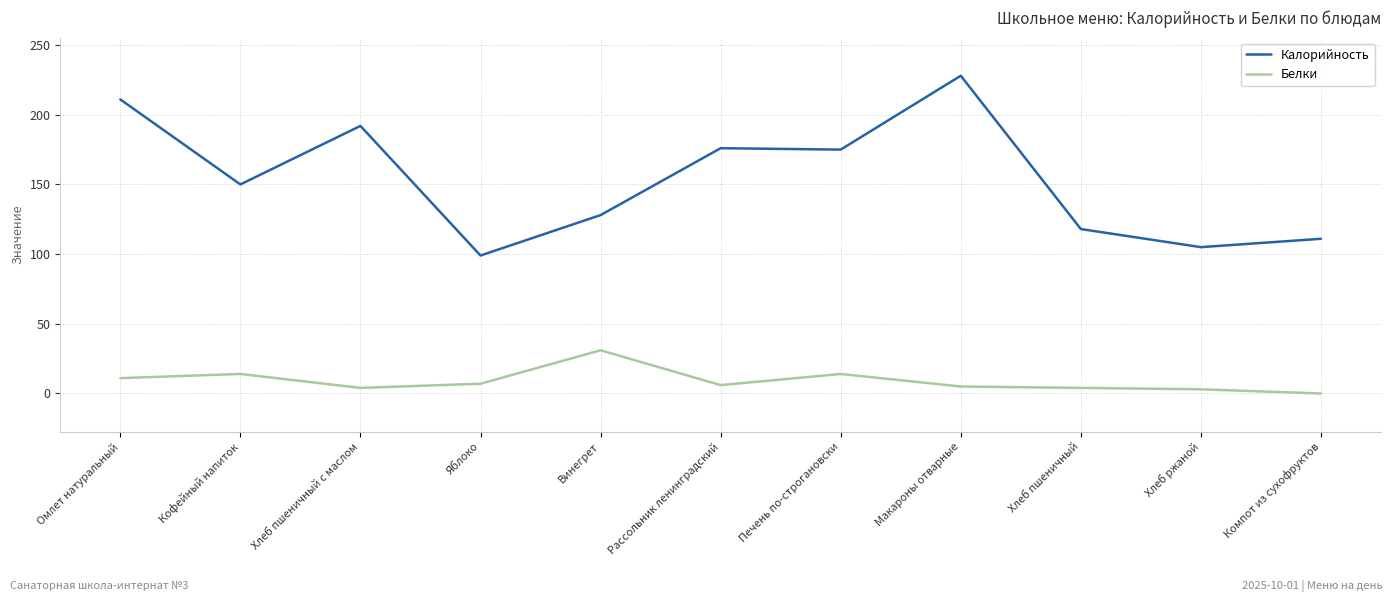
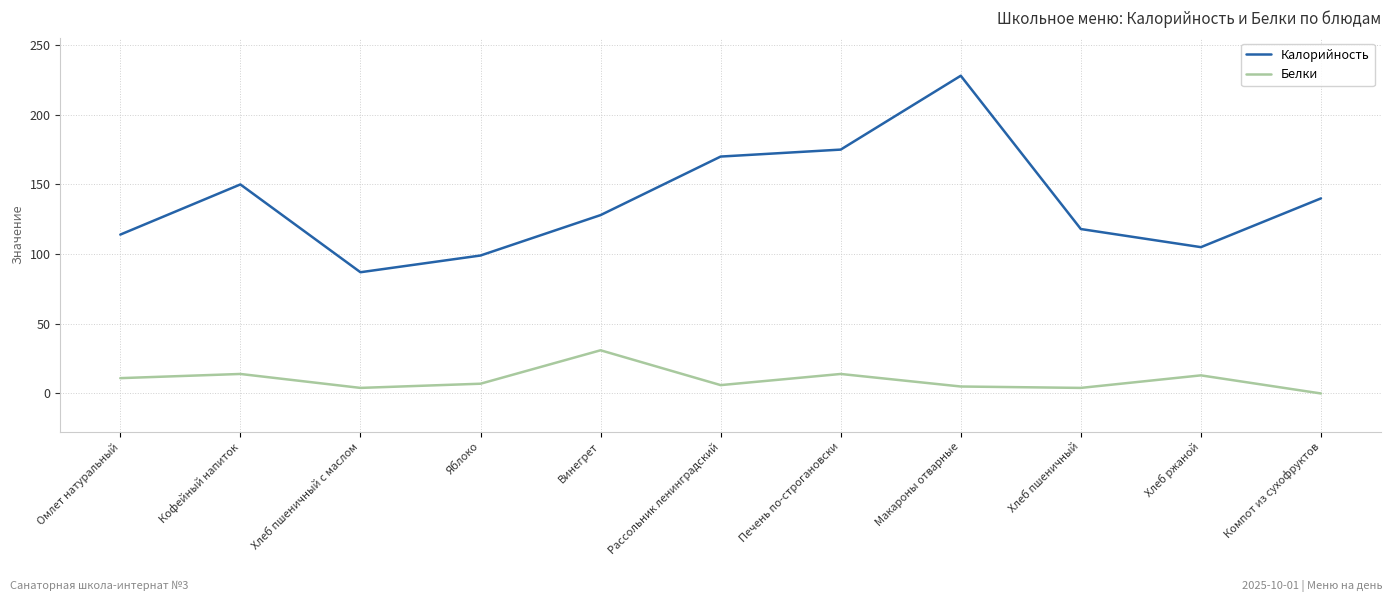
  {
    "Калорийность": {
-     "Омлет натуральный": 211,
+     "Омлет натуральный": 114,
      "Кофейный напиток": 150,
-     "Хлеб пшеничный с маслом": 192,
+     "Хлеб пшеничный с маслом": 87,
      "Яблоко": 99,
      "Винегрет": 128,
-     "Рассольник ленинградский": 176,
+     "Рассольник ленинградский": 170,
      "Печень по-строгановски": 175,
      "Макароны отварные": 228,
      "Хлеб пшеничный": 118,
      "Хлеб ржаной": 105,
-     "Компот из сухофруктов": 111
+     "Компот из сухофруктов": 140
    },
    "Белки": {
      "Омлет натуральный": 11,
      "Кофейный напиток": 14,
      "Хлеб пшеничный с маслом": 4,
      "Яблоко": 7,
      "Винегрет": 31,
      "Рассольник ленинградский": 6,
      "Печень по-строгановски": 14,
      "Макароны отварные": 5,
      "Хлеб пшеничный": 4,
-     "Хлеб ржаной": 3,
+     "Хлеб ржаной": 13,
      "Компот из сухофруктов": 0
    }
  }
